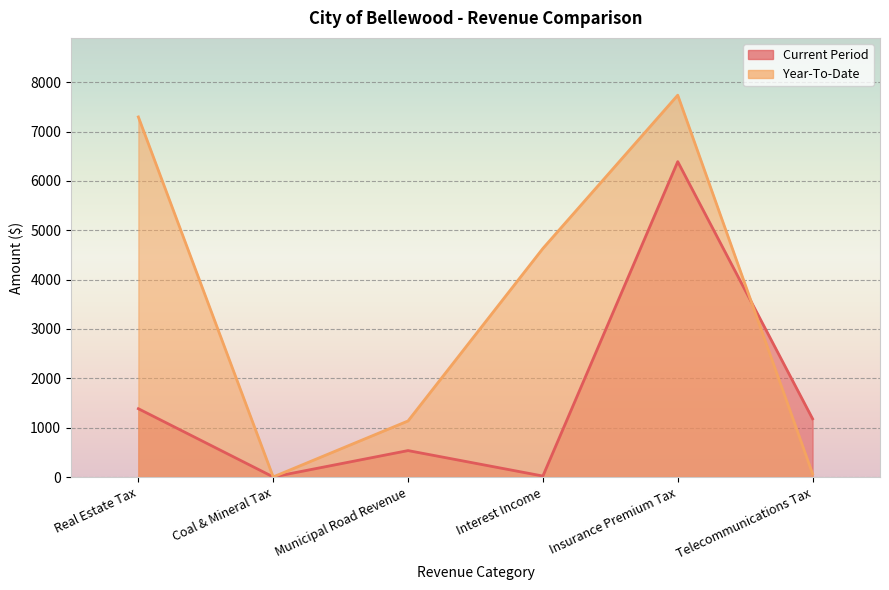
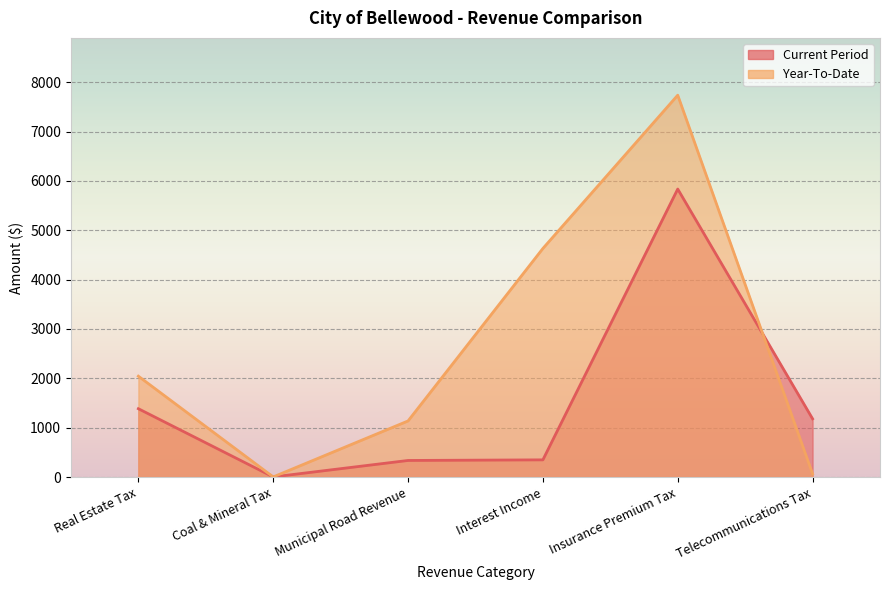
  {
    "Current Period": {
      "Real Estate Tax": 1400,
-     "Municipal Road Revenue": 500,
-     "Interest Income": 0,
-     "Insurance Premium Tax": 6400,
+     "Municipal Road Revenue": 300,
+     "Interest Income": 300,
+     "Insurance Premium Tax": 5800,
      "Telecommunications Tax": 1200
    },
    "Year-To-Date": {
-     "Real Estate Tax": 7300,
+     "Real Estate Tax": 2000,
      "Municipal Road Revenue": 1100,
      "Interest Income": 4600,
      "Insurance Premium Tax": 7700,
      "Telecommunications Tax": 100
    }
  }
